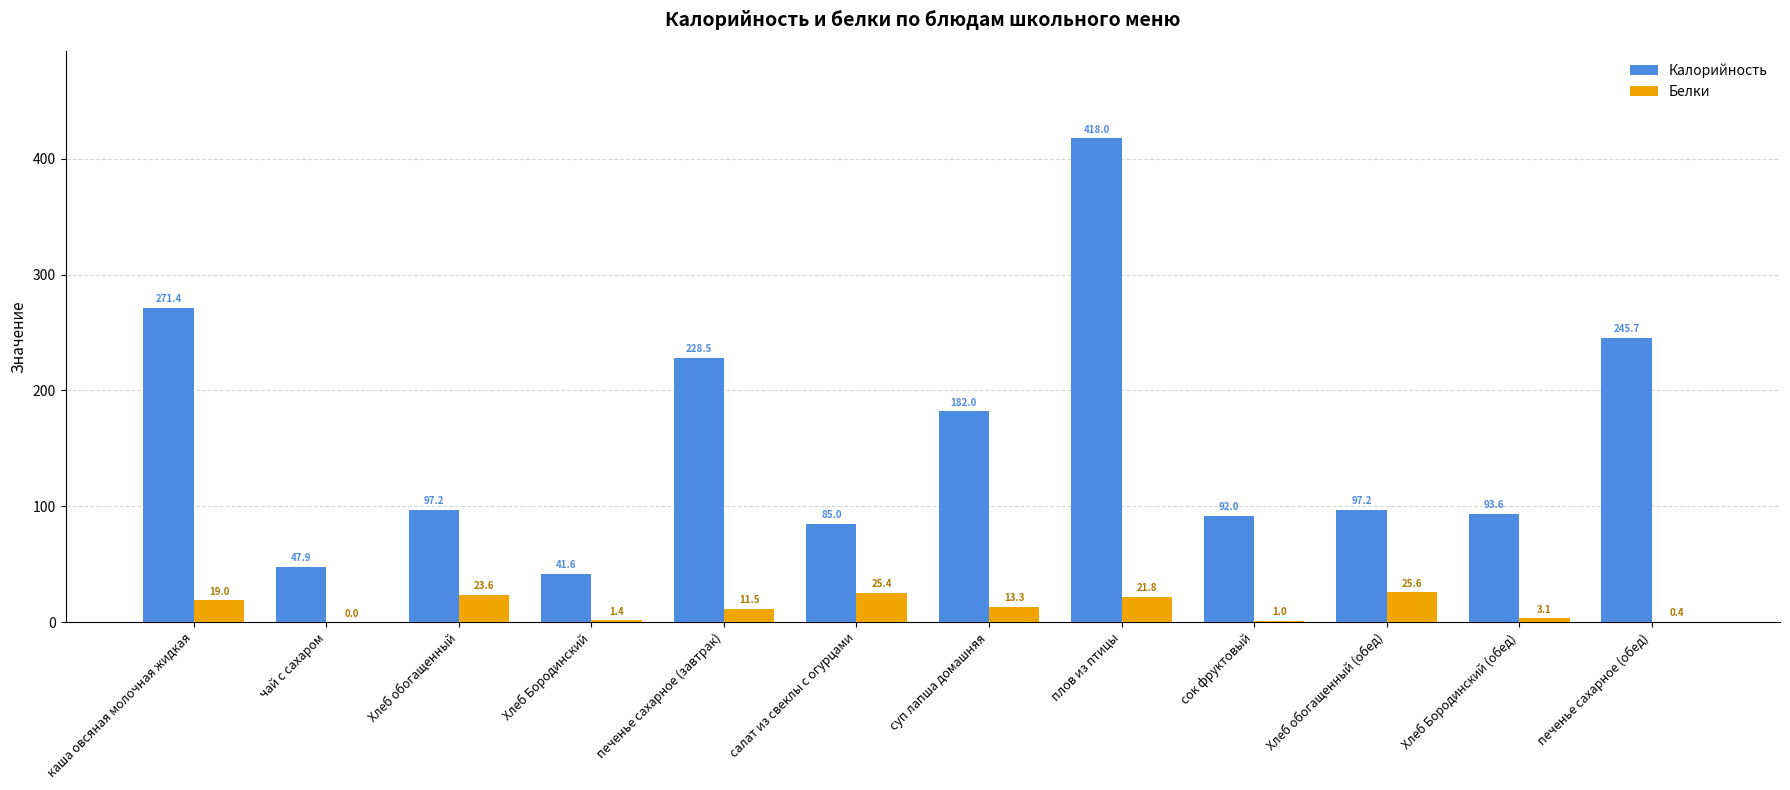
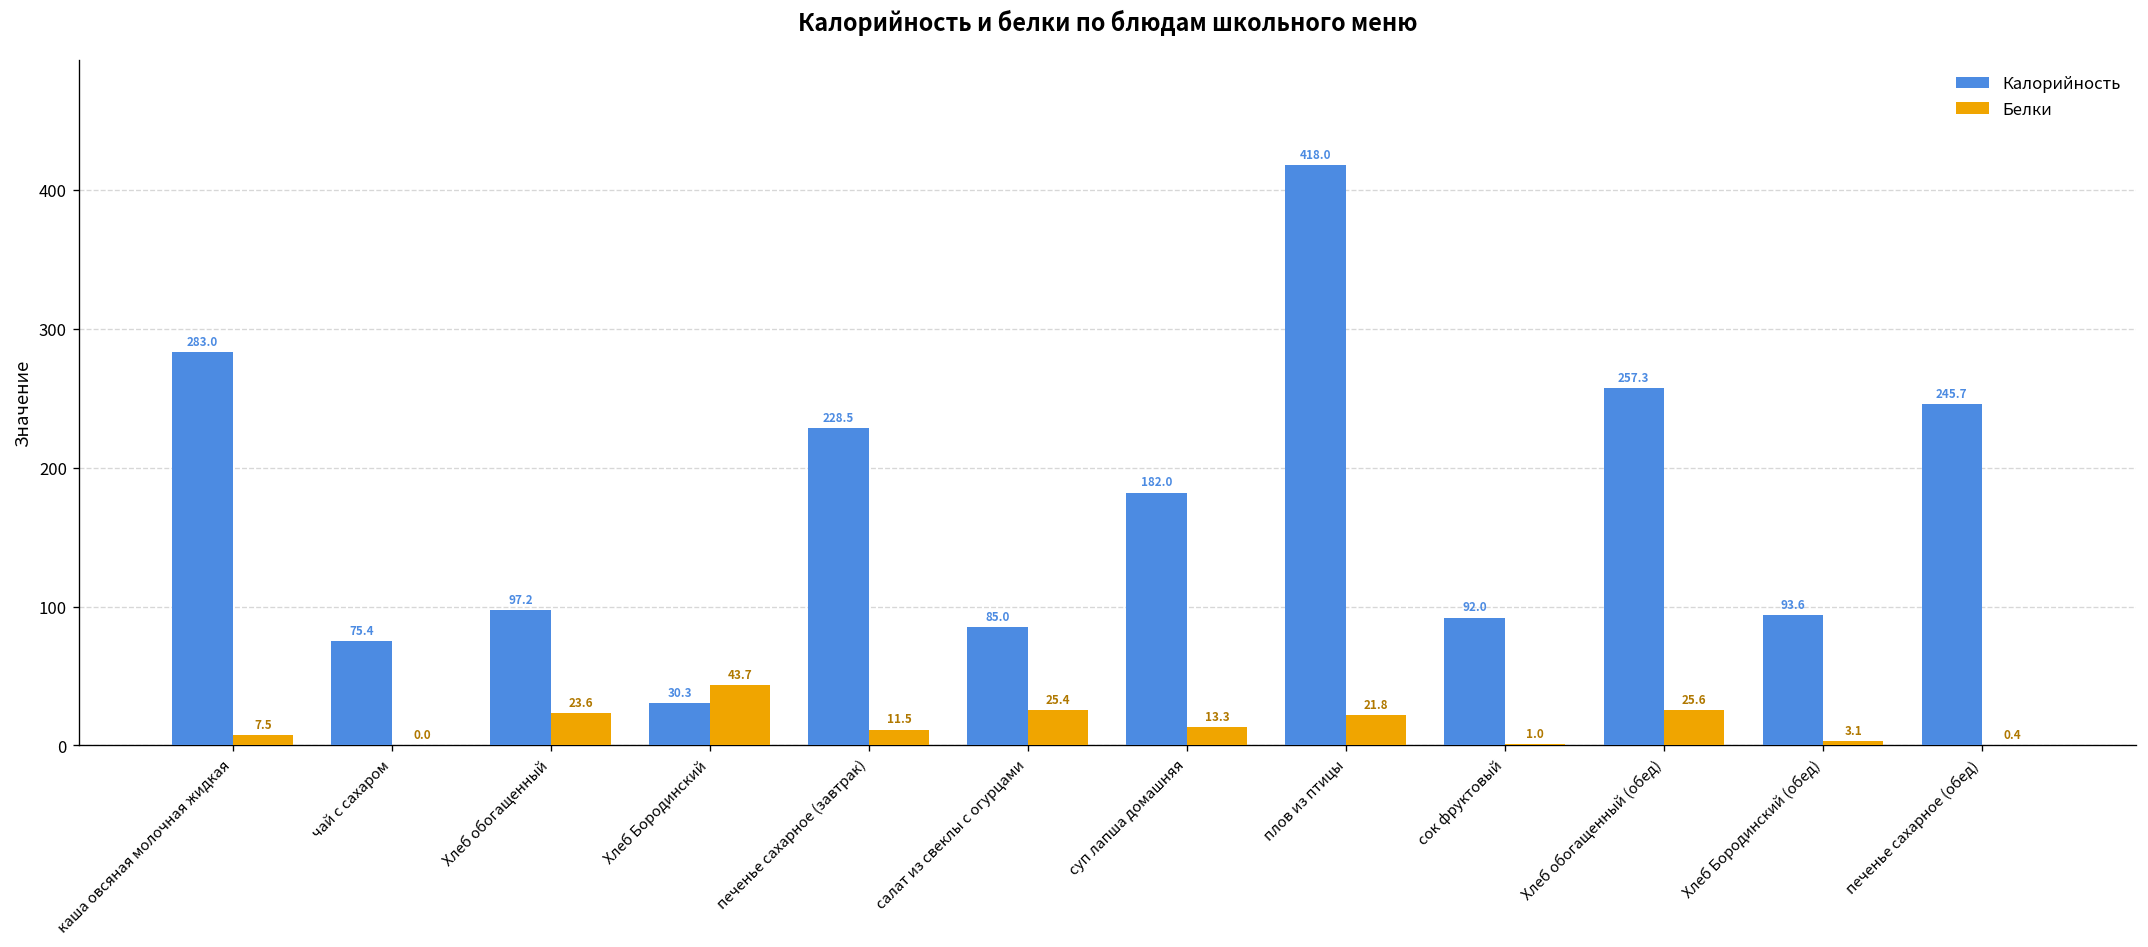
  {
    "Калорийность": {
-     "каша овсяная молочная жидкая": 271.4,
-     "чай с сахаром": 47.9,
+     "каша овсяная молочная жидкая": 283.0,
+     "чай с сахаром": 75.4,
      "Хлеб обогащенный": 97.2,
-     "Хлеб Бородинский": 41.6,
+     "Хлеб Бородинский": 30.3,
      "печенье сахарное (завтрак)": 228.5,
      "салат из свеклы с огурцами": 85.0,
      "суп лапша домашняя": 182.0,
      "плов из птицы": 418.0,
      "сок фруктовый": 92.0,
-     "Хлеб обогащенный (обед)": 97.2,
+     "Хлеб обогащенный (обед)": 257.3,
      "Хлеб Бородинский (обед)": 93.6,
      "печенье сахарное (обед)": 245.7
    },
    "Белки": {
-     "каша овсяная молочная жидкая": 19.0,
+     "каша овсяная молочная жидкая": 7.5,
      "чай с сахаром": 0.0,
      "Хлеб обогащенный": 23.6,
-     "Хлеб Бородинский": 1.4,
+     "Хлеб Бородинский": 43.7,
      "печенье сахарное (завтрак)": 11.5,
      "салат из свеклы с огурцами": 25.4,
      "суп лапша домашняя": 13.3,
      "плов из птицы": 21.8,
      "сок фруктовый": 1.0,
      "Хлеб обогащенный (обед)": 25.6,
      "Хлеб Бородинский (обед)": 3.1,
      "печенье сахарное (обед)": 0.4
    }
  }
